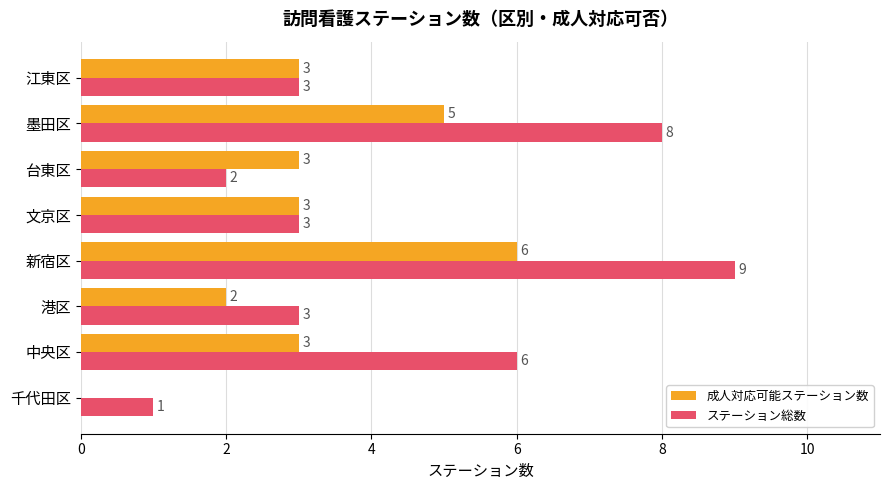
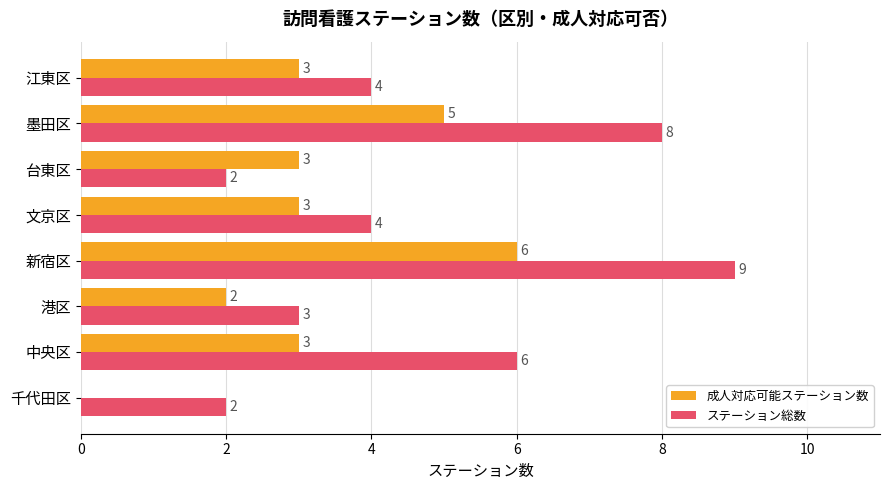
  {
    "成人対応可能ステーション数": {
      "江東区": 3,
      "墨田区": 5,
      "台東区": 3,
      "文京区": 3,
      "新宿区": 6,
      "港区": 2,
      "中央区": 3
    },
    "ステーション総数": {
-     "江東区": 3,
+     "江東区": 4,
      "墨田区": 8,
      "台東区": 2,
-     "文京区": 3,
+     "文京区": 4,
      "新宿区": 9,
      "港区": 3,
      "中央区": 6,
-     "千代田区": 1
+     "千代田区": 2
    }
  }
